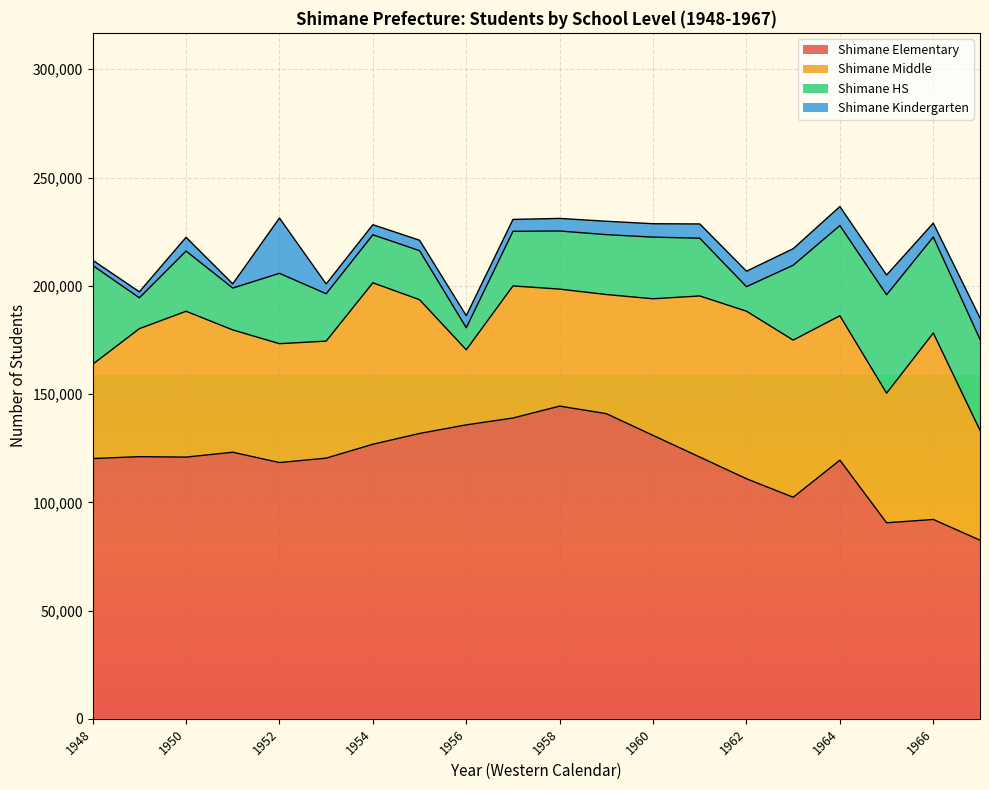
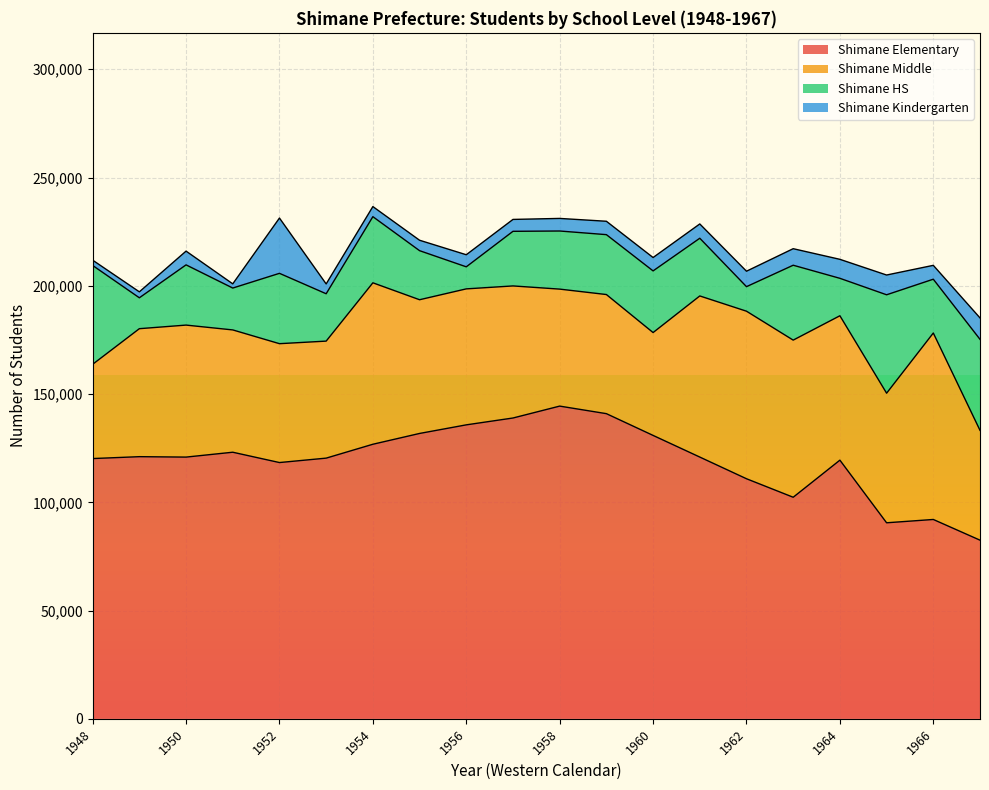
  {
    "Shimane Elementary": {
      "1948": "120,000",
      "1950": "121,000",
      "1952": "118,000",
      "1954": "127,000",
      "1956": "136,000",
      "1958": "144,000",
      "1960": "131,000",
      "1962": "111,000",
      "1964": "119,000",
      "1966": "92,000"
    },
    "Shimane Middle": {
      "1948": "44,000",
-     "1950": "67,000",
+     "1950": "61,000",
      "1952": "55,000",
      "1954": "75,000",
-     "1956": "35,000",
+     "1956": "63,000",
      "1958": "54,000",
-     "1960": "63,000",
+     "1960": "48,000",
      "1962": "77,000",
      "1964": "67,000",
      "1966": "86,000"
    },
    "Shimane HS": {
      "1948": "46,000",
      "1950": "28,000",
      "1952": "32,000",
-     "1954": "22,000",
+     "1954": "31,000",
      "1956": "10,000",
      "1958": "27,000",
      "1960": "28,000",
      "1962": "11,000",
-     "1964": "42,000",
-     "1966": "44,000"
+     "1964": "17,000",
+     "1966": "25,000"
    },
    "Shimane Kindergarten": {
      "1948": "2,000",
      "1950": "6,000",
      "1952": "26,000",
      "1954": "5,000",
      "1956": "6,000",
      "1958": "6,000",
      "1960": "6,000",
      "1962": "7,000",
      "1964": "9,000",
      "1966": "6,000"
    }
  }
